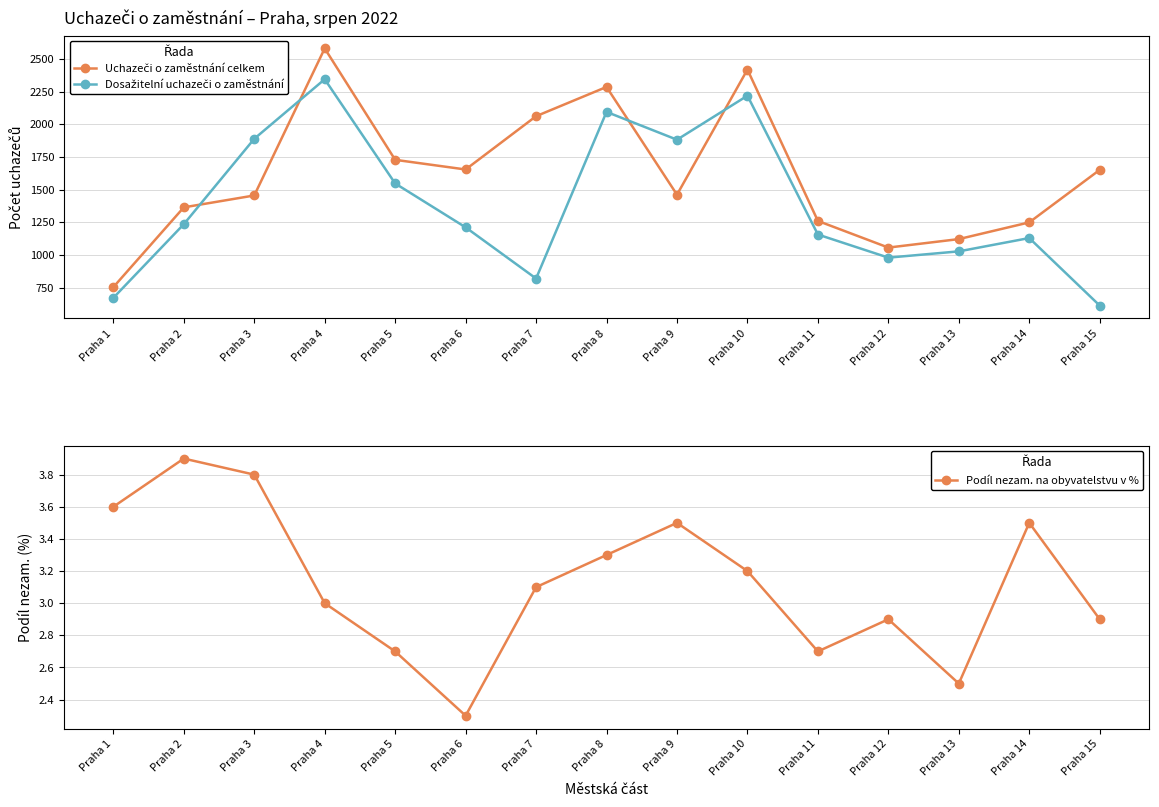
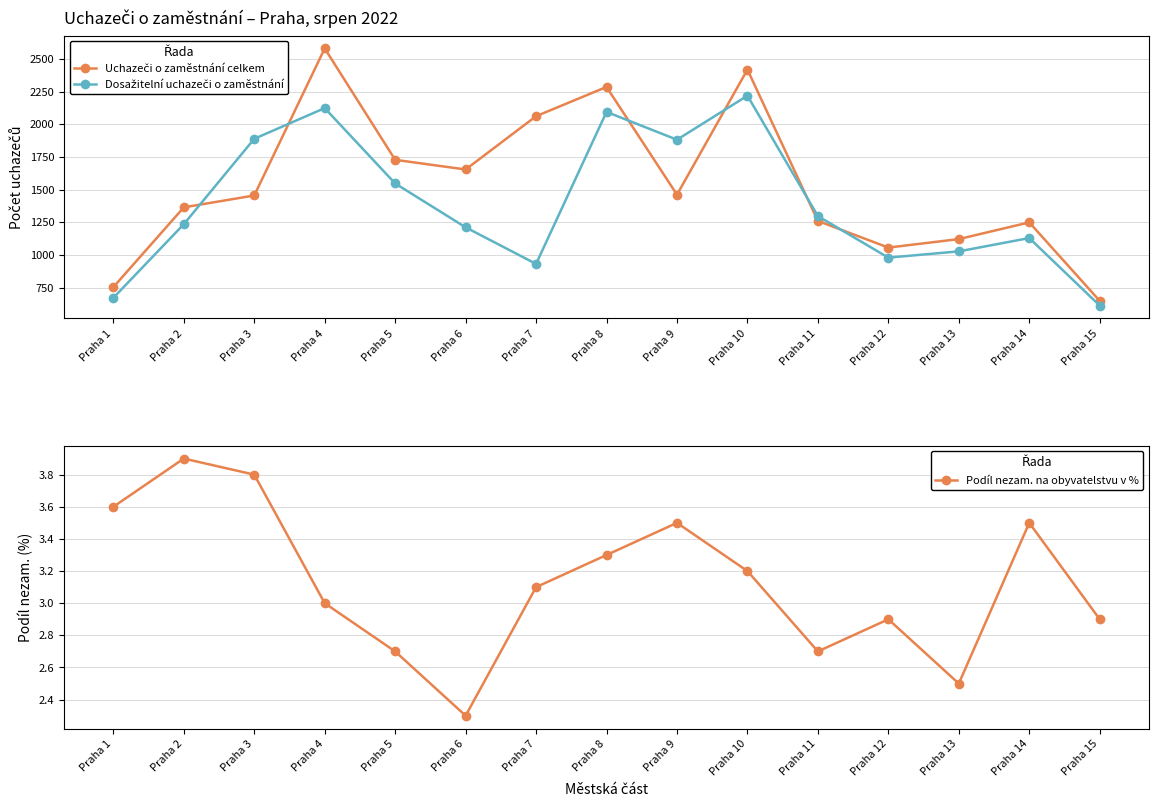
  {
    "Uchazeči o zaměstnání – Praha, srpen 2022": {
      "Uchazeči o zaměstnání celkem": {
        "Praha 1": 750,
        "Praha 2": 1360,
        "Praha 3": 1460,
        "Praha 4": 2580,
        "Praha 5": 1730,
        "Praha 6": 1650,
        "Praha 7": 2060,
        "Praha 8": 2290,
        "Praha 9": 1460,
        "Praha 10": 2420,
        "Praha 11": 1260,
        "Praha 12": 1060,
        "Praha 13": 1120,
        "Praha 14": 1250,
-       "Praha 15": 1650
+       "Praha 15": 650
      },
      "Dosažitelní uchazeči o zaměstnání": {
        "Praha 1": 670,
        "Praha 2": 1240,
        "Praha 3": 1890,
-       "Praha 4": 2350,
+       "Praha 4": 2120,
        "Praha 5": 1550,
        "Praha 6": 1210,
-       "Praha 7": 820,
+       "Praha 7": 930,
        "Praha 8": 2100,
        "Praha 9": 1880,
        "Praha 10": 2220,
-       "Praha 11": 1160,
+       "Praha 11": 1300,
        "Praha 12": 980,
        "Praha 13": 1030,
        "Praha 14": 1130,
        "Praha 15": 610
      }
    }
  }
